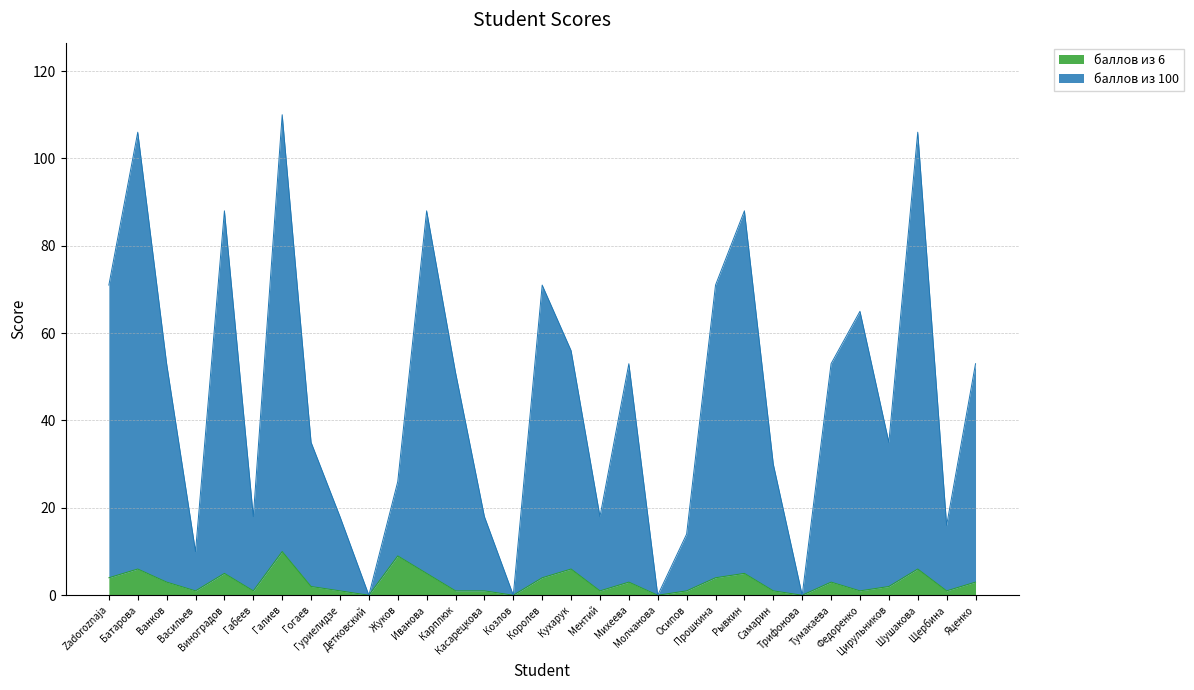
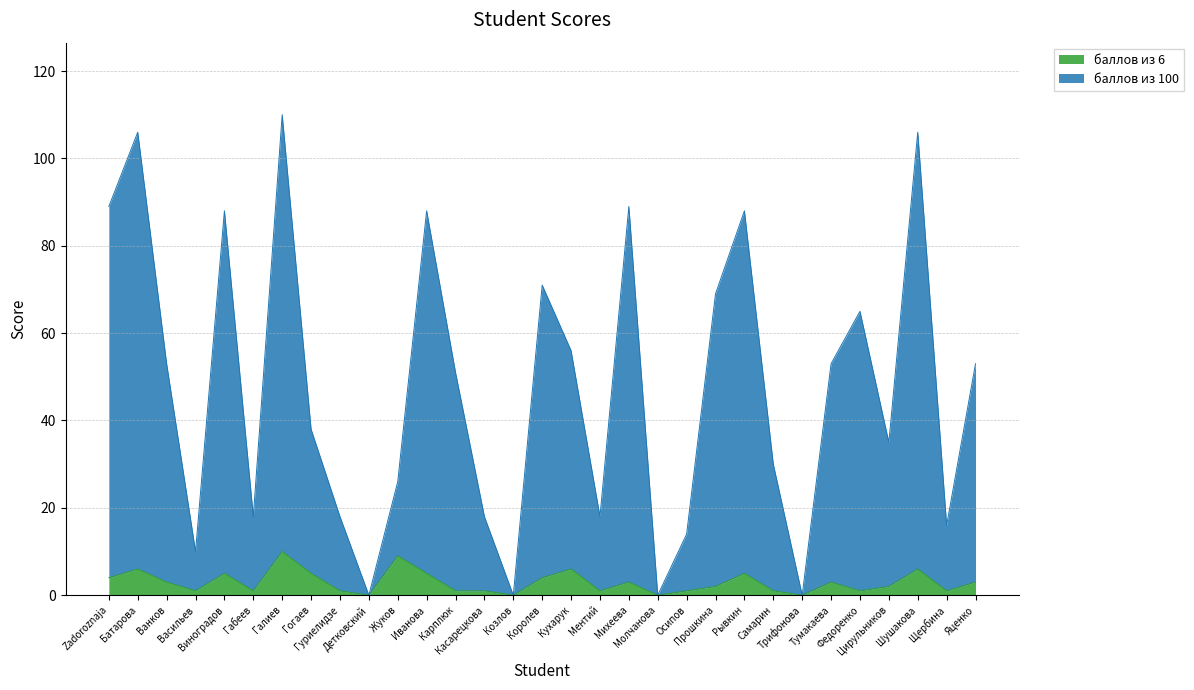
  {
    "баллов из 6": {
      "Zadoroznaja": 4,
      "Батарова": 6,
      "Ванков": 3,
      "Васильев": 1,
      "Виноградов": 5,
      "Габеев": 1,
      "Галиев": 10,
-     "Гогаев": 2,
+     "Гогаев": 5,
      "Гуриелидзе": 1,
      "Жуков": 9,
      "Иванова": 5,
      "Карплюк": 1,
      "Касарецкова": 1,
      "Королев": 4,
      "Кухарук": 6,
      "Ментий": 1,
      "Михеева": 3,
      "Осипов": 1,
-     "Прошкина": 4,
+     "Прошкина": 2,
      "Рывкин": 5,
      "Самарин": 1,
      "Тумакаева": 3,
      "Федоренко": 1,
      "Цирульников": 2,
      "Шушакова": 6,
      "Щербина": 1,
      "Яценко": 3
    },
    "баллов из 100": {
-     "Zadoroznaja": 67,
+     "Zadoroznaja": 85,
      "Батарова": 100,
      "Ванков": 50,
      "Васильев": 9,
      "Виноградов": 83,
      "Габеев": 17,
      "Галиев": 100,
      "Гогаев": 33,
      "Гуриелидзе": 17,
      "Жуков": 17,
      "Иванова": 83,
      "Карплюк": 50,
      "Касарецкова": 17,
      "Королев": 67,
      "Кухарук": 50,
      "Ментий": 17,
-     "Михеева": 50,
+     "Михеева": 86,
      "Осипов": 13,
      "Прошкина": 67,
      "Рывкин": 83,
      "Самарин": 29,
      "Тумакаева": 50,
      "Федоренко": 64,
      "Цирульников": 33,
      "Шушакова": 100,
      "Щербина": 15,
      "Яценко": 50
    }
  }
